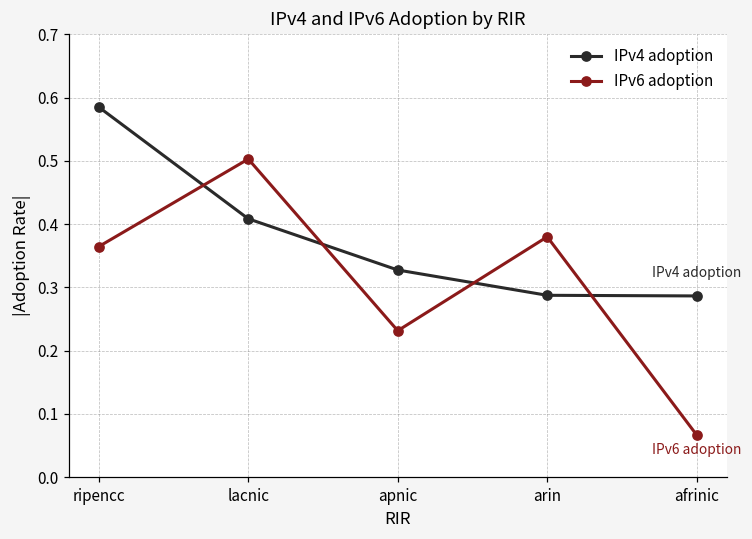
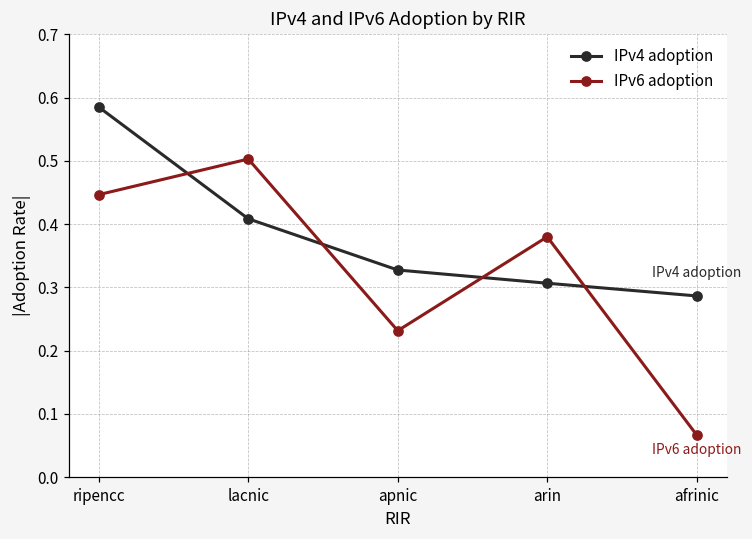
  {
    "IPv4 adoption": {
      "ripencc": 0.59,
      "lacnic": 0.41,
      "apnic": 0.33,
-     "arin": 0.29,
+     "arin": 0.31,
      "afrinic": 0.29
    },
    "IPv6 adoption": {
-     "ripencc": 0.36,
+     "ripencc": 0.45,
      "lacnic": 0.50,
      "apnic": 0.23,
      "arin": 0.38,
      "afrinic": 0.07
    }
  }
